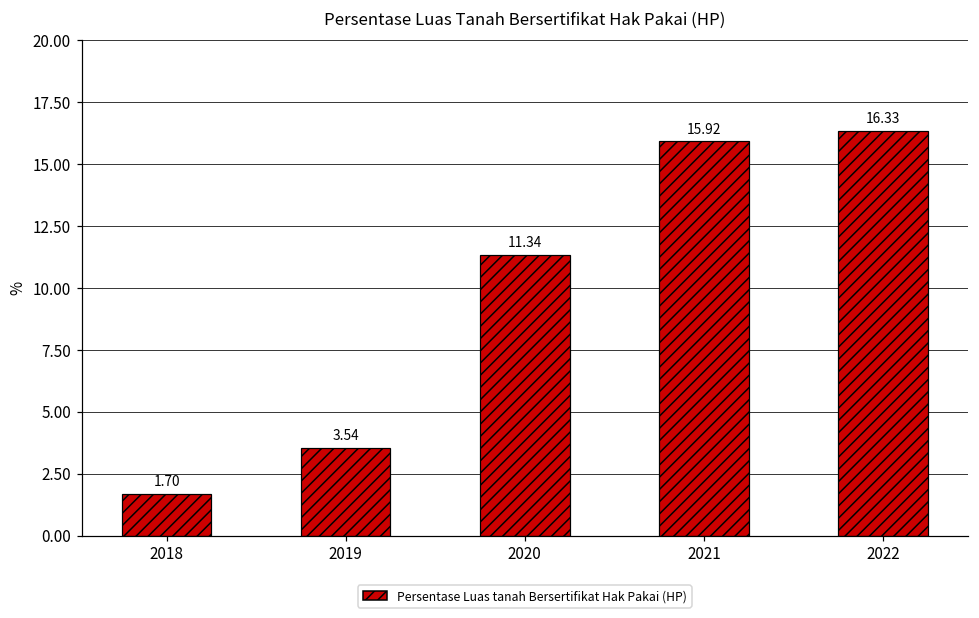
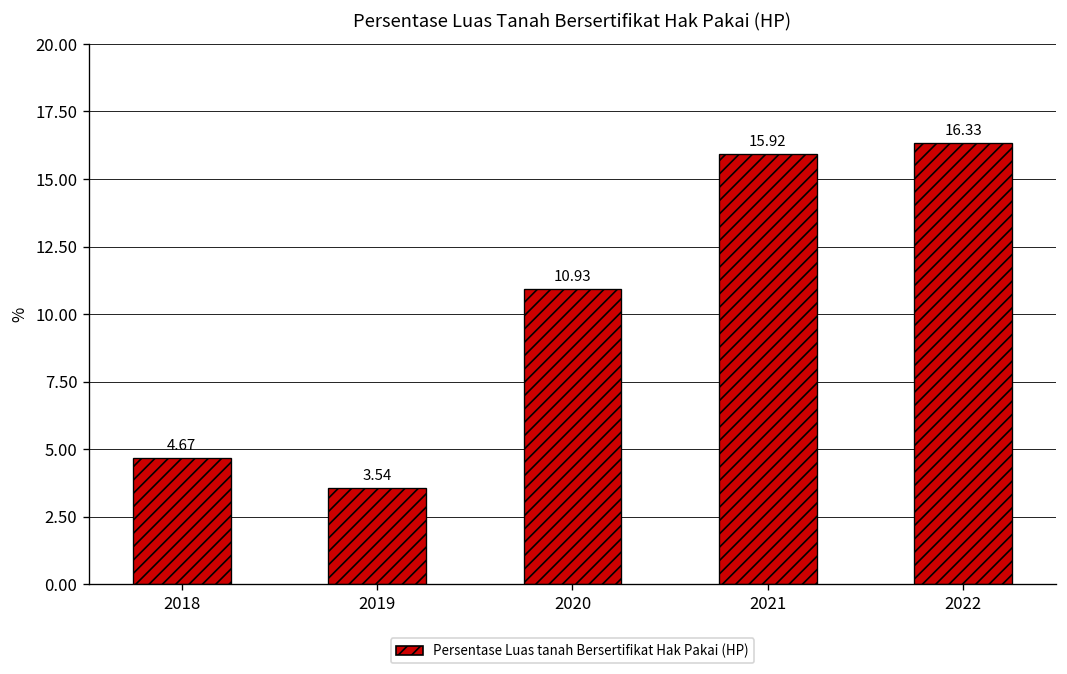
  {
-   "2018": 1.70,
+   "2018": 4.67,
    "2019": 3.54,
-   "2020": 11.34,
+   "2020": 10.93,
    "2021": 15.92,
    "2022": 16.33
  }
